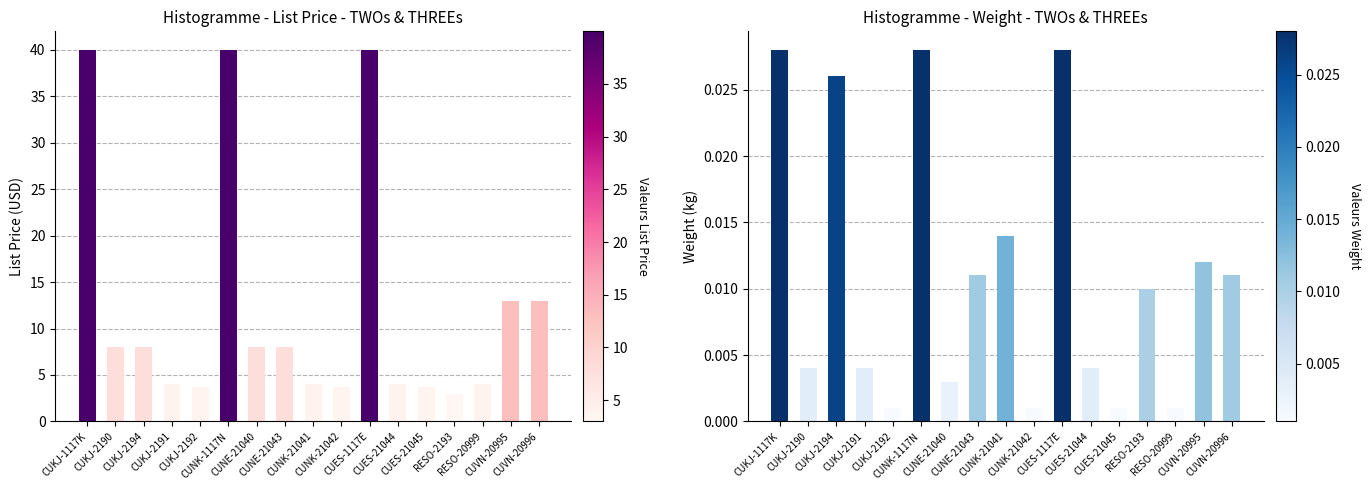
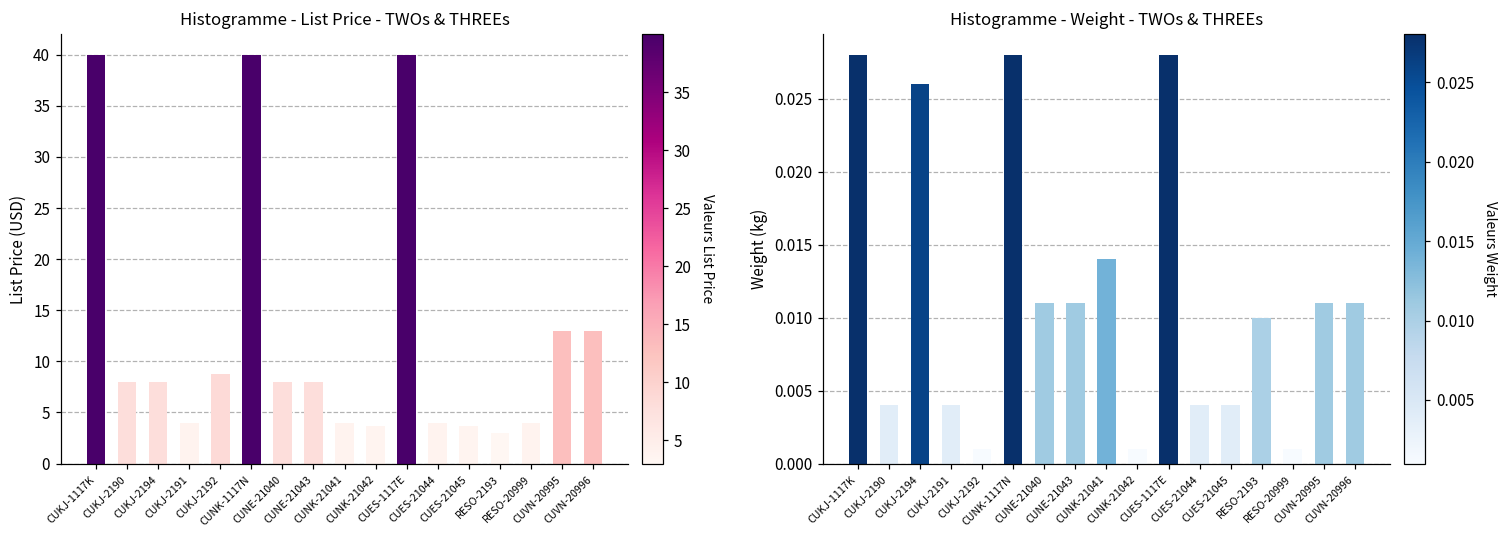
  {
    "Histogramme - List Price - TWOs & THREEs": {
      "CUKJ-1117K": 40,
      "CUKJ-2190": 8,
      "CUKJ-2194": 8,
      "CUKJ-2191": 4,
-     "CUKJ-2192": 4,
+     "CUKJ-2192": 9,
      "CUNK-1117N": 40,
      "CUNE-21040": 8,
      "CUNE-21043": 8,
      "CUNK-21041": 4,
      "CUNK-21042": 4,
      "CUES-1117E": 40,
      "CUES-21044": 4,
      "CUES-21045": 4,
      "RESO-2193": 3,
      "RESO-20999": 4,
      "CUVN-20995": 13,
      "CUVN-20996": 13
    },
    "Histogramme - Weight - TWOs & THREEs": {
      "CUKJ-1117K": 0.028,
      "CUKJ-2190": 0.004,
      "CUKJ-2194": 0.026,
      "CUKJ-2191": 0.004,
      "CUKJ-2192": 0.001,
      "CUNK-1117N": 0.028,
-     "CUNE-21040": 0.003,
+     "CUNE-21040": 0.011,
      "CUNE-21043": 0.011,
      "CUNK-21041": 0.014,
      "CUNK-21042": 0.001,
      "CUES-1117E": 0.028,
      "CUES-21044": 0.004,
-     "CUES-21045": 0.001,
+     "CUES-21045": 0.004,
      "RESO-2193": 0.010,
      "RESO-20999": 0.001,
-     "CUVN-20995": 0.012,
+     "CUVN-20995": 0.011,
      "CUVN-20996": 0.011
    }
  }
